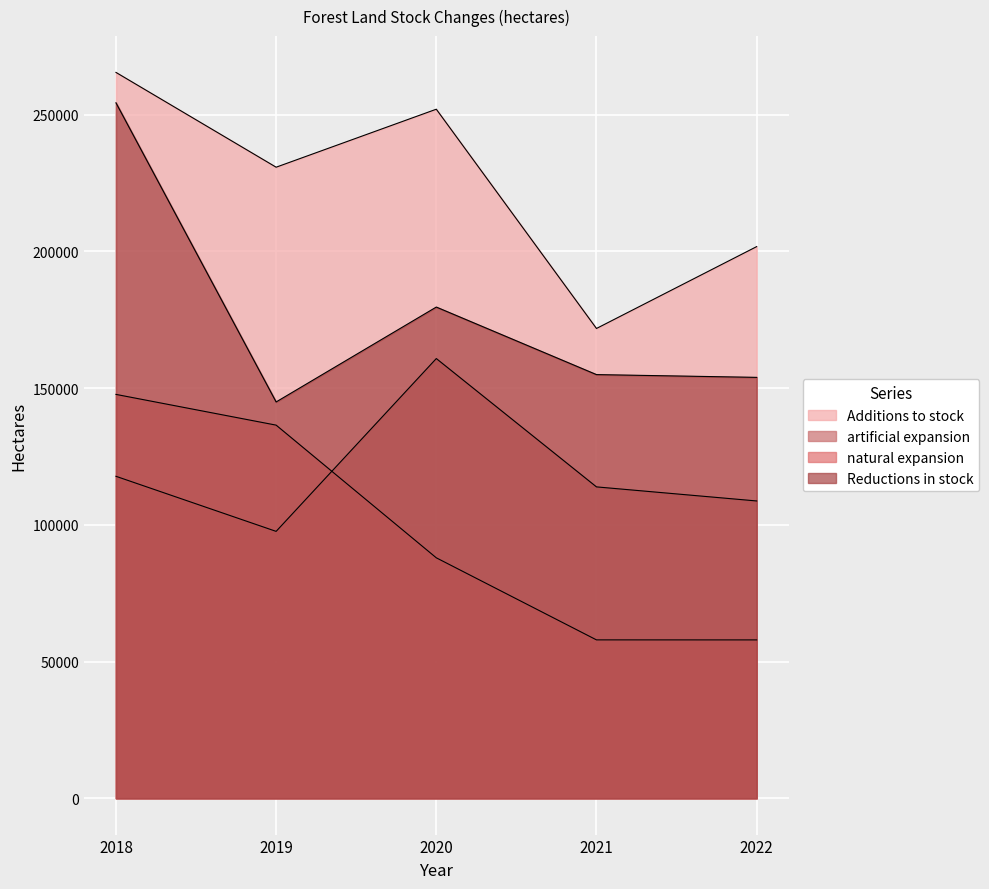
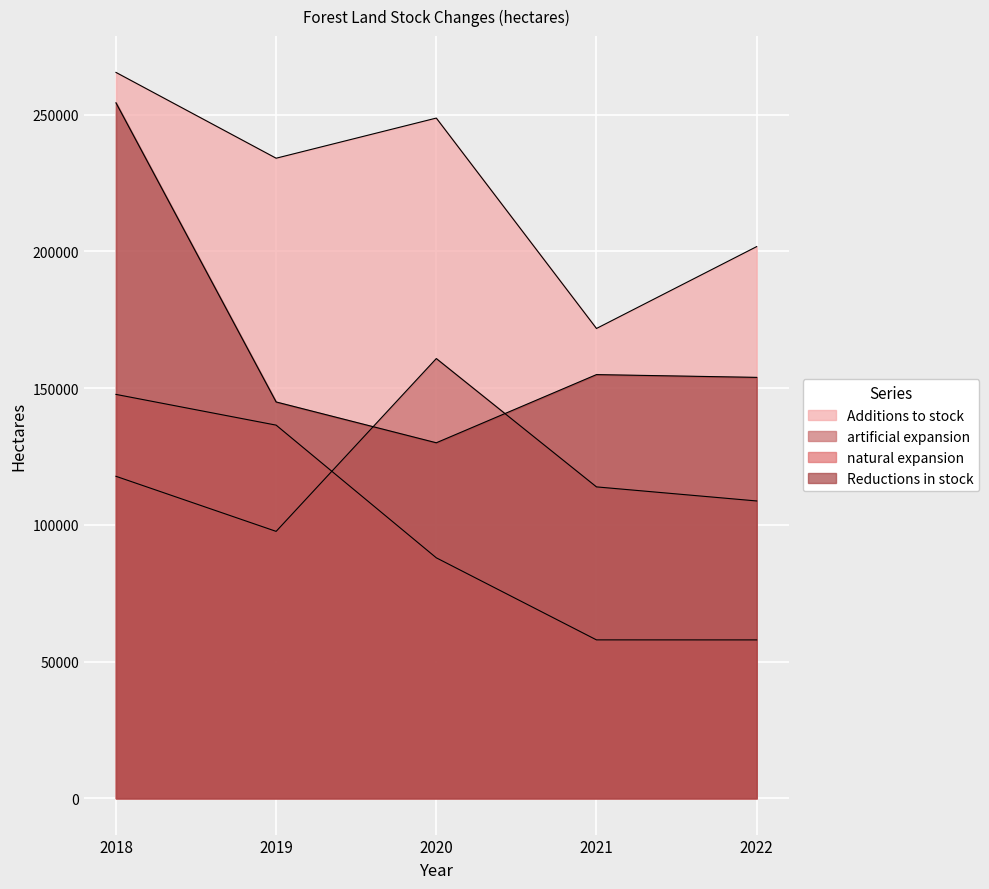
  {
    "Additions to stock": {
      "2018": 265000,
-     "2019": 231000,
-     "2020": 252000,
+     "2019": 234000,
+     "2020": 249000,
      "2021": 172000,
      "2022": 202000
    },
    "Reductions in stock": {
      "2018": 254000,
      "2019": 145000,
-     "2020": 180000,
+     "2020": 130000,
      "2021": 155000,
      "2022": 154000
    }
  }
